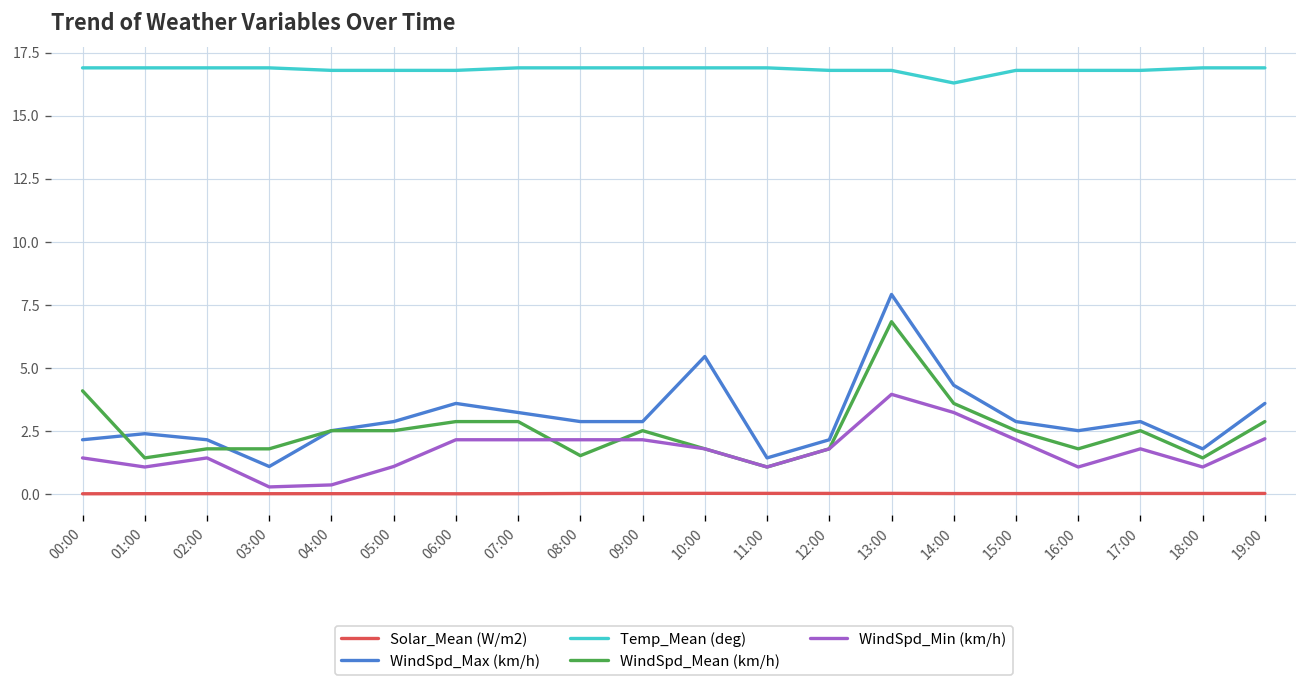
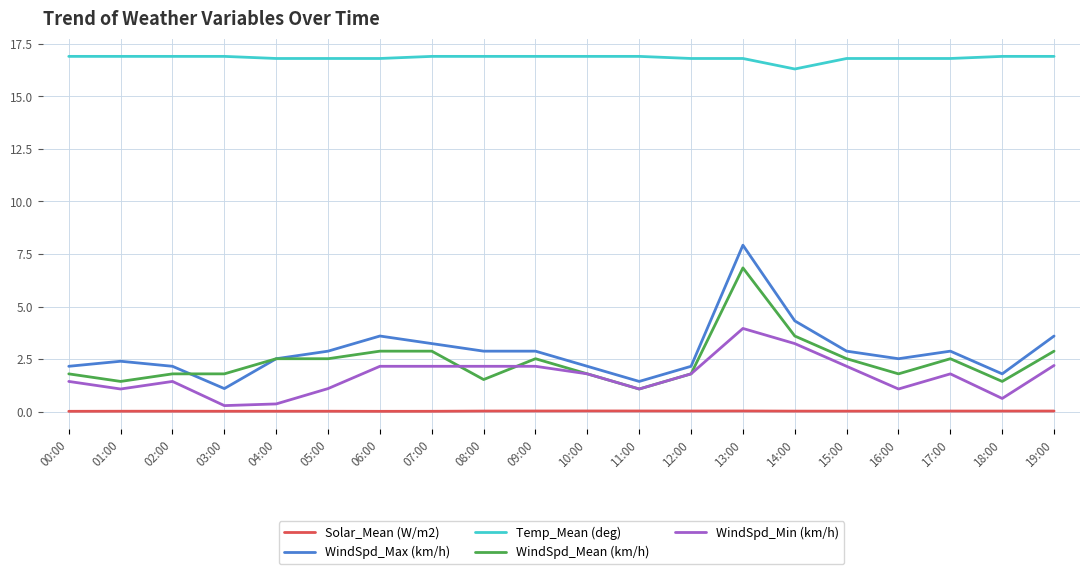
  {
    "Solar_Mean (W/m2)": {
      "00:00": 0.0,
      "01:00": 0.0,
      "02:00": 0.0,
      "03:00": 0.0,
      "04:00": 0.0,
      "05:00": 0.0,
      "06:00": 0.0,
      "07:00": 0.0,
      "08:00": 0.0,
      "09:00": 0.0,
      "10:00": 0.0,
      "11:00": 0.0,
      "12:00": 0.0,
      "13:00": 0.0,
      "14:00": 0.0,
      "15:00": 0.0,
      "16:00": 0.0,
      "17:00": 0.0,
      "18:00": 0.0,
      "19:00": 0.0
    },
    "WindSpd_Max (km/h)": {
      "00:00": 2.2,
      "01:00": 2.4,
      "02:00": 2.2,
      "03:00": 1.1,
      "05:00": 2.9,
      "06:00": 3.6,
      "07:00": 3.2,
      "08:00": 2.9,
      "09:00": 2.9,
-     "10:00": 5.5,
+     "10:00": 2.2,
      "11:00": 1.4,
      "12:00": 2.2,
      "13:00": 7.9,
      "14:00": 4.3,
      "15:00": 2.9,
      "16:00": 2.5,
      "17:00": 2.9,
      "18:00": 1.8,
      "19:00": 3.6
    },
    "Temp_Mean (deg)": {
      "00:00": 16.9,
      "01:00": 16.9,
      "02:00": 16.9,
      "03:00": 16.9,
      "04:00": 16.8,
      "05:00": 16.8,
      "06:00": 16.8,
      "07:00": 16.9,
      "08:00": 16.9,
      "09:00": 16.9,
      "10:00": 16.9,
      "11:00": 16.9,
      "12:00": 16.8,
      "13:00": 16.8,
      "14:00": 16.3,
      "15:00": 16.8,
      "16:00": 16.8,
      "17:00": 16.8,
      "18:00": 16.9,
      "19:00": 16.9
    },
    "WindSpd_Mean (km/h)": {
-     "00:00": 4.1,
+     "00:00": 1.8,
      "01:00": 1.4,
      "02:00": 1.8,
      "03:00": 1.8,
      "05:00": 2.5,
      "06:00": 2.9,
      "07:00": 2.9,
      "08:00": 1.5,
      "09:00": 2.5,
      "13:00": 6.8,
      "14:00": 3.6,
      "15:00": 2.5,
      "16:00": 1.8,
      "17:00": 2.5,
      "18:00": 1.4,
      "19:00": 2.9
    },
    "WindSpd_Min (km/h)": {
      "00:00": 1.4,
      "01:00": 1.1,
      "02:00": 1.4,
      "03:00": 0.3,
      "04:00": 0.4,
      "05:00": 1.1,
      "06:00": 2.2,
      "07:00": 2.2,
      "08:00": 2.2,
      "09:00": 2.2,
      "13:00": 4.0,
      "14:00": 3.2,
      "15:00": 2.2,
      "16:00": 1.1,
      "17:00": 1.8,
-     "18:00": 1.1,
+     "18:00": 0.6,
      "19:00": 2.2
    }
  }
